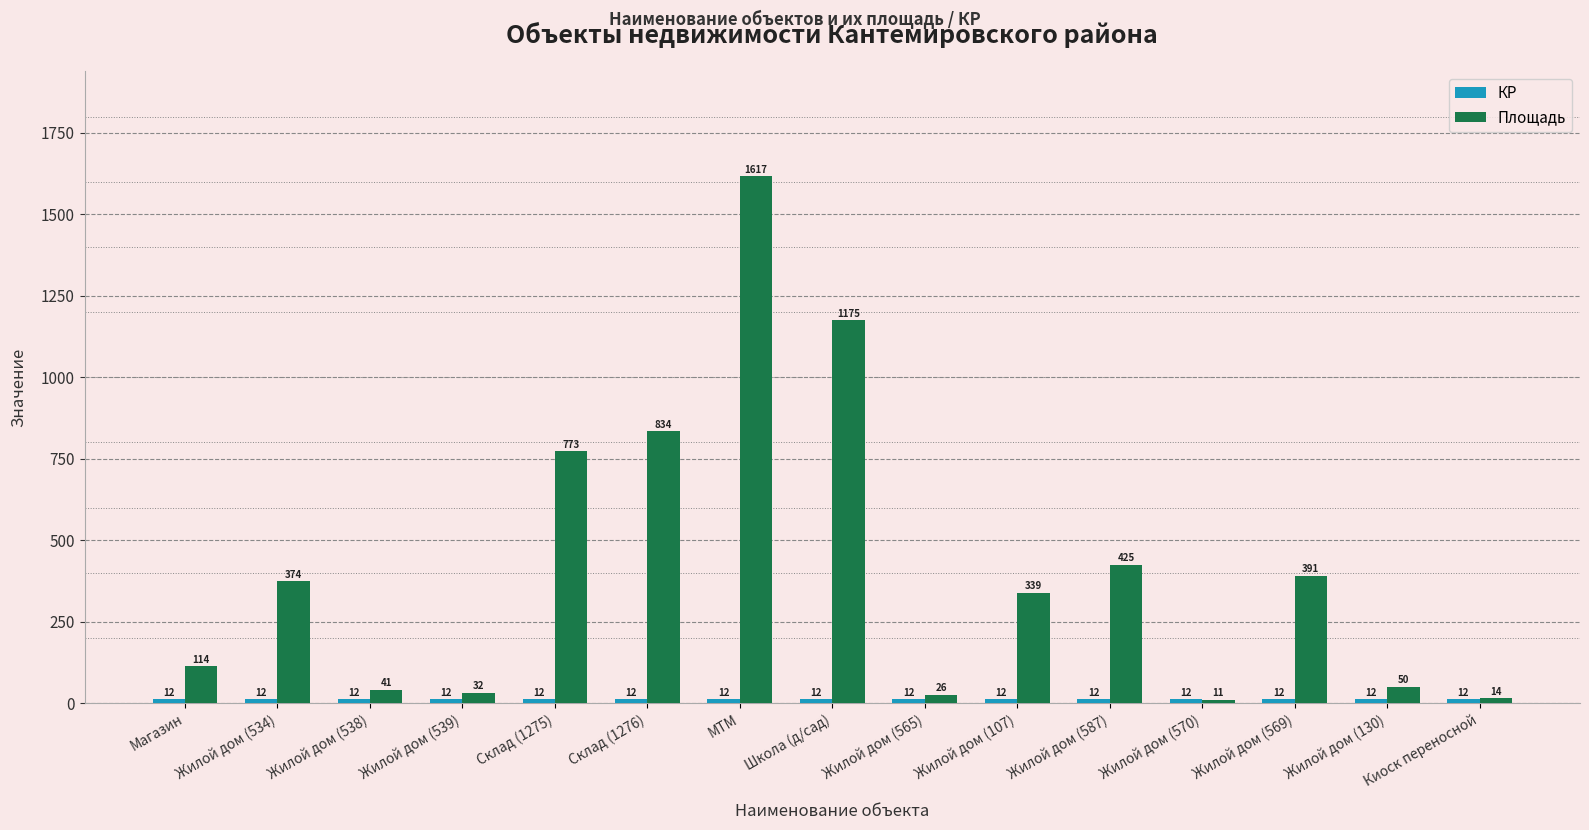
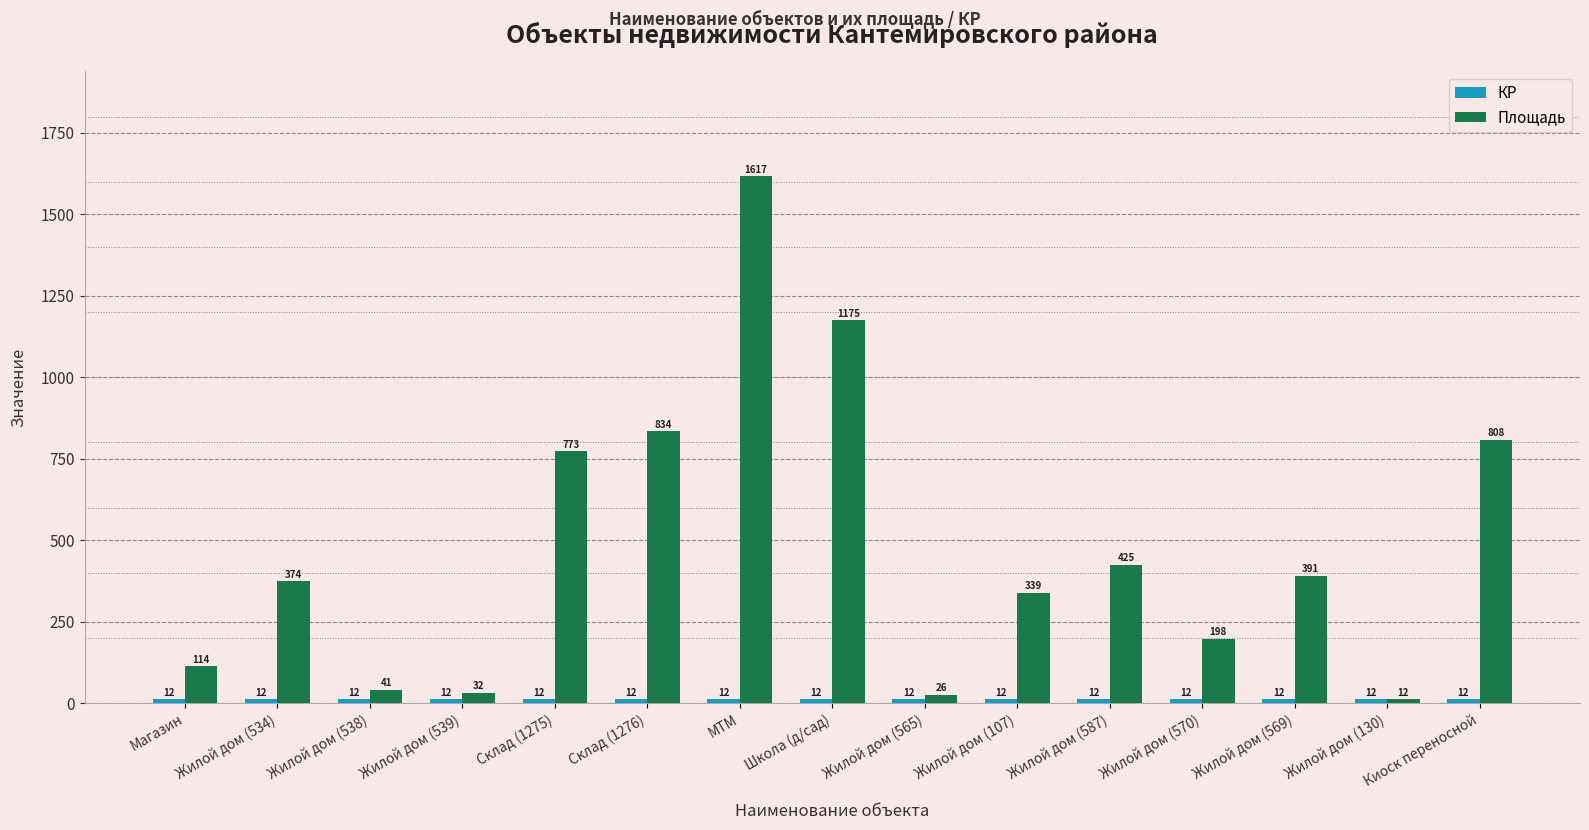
  {
    "КР": {
      "Магазин": 12,
      "Жилой дом (534)": 12,
      "Жилой дом (538)": 12,
      "Жилой дом (539)": 12,
      "Склад (1275)": 12,
      "Склад (1276)": 12,
      "МТМ": 12,
      "Школа (д/сад)": 12,
      "Жилой дом (565)": 12,
      "Жилой дом (107)": 12,
      "Жилой дом (587)": 12,
      "Жилой дом (570)": 12,
      "Жилой дом (569)": 12,
      "Жилой дом (130)": 12,
      "Киоск переносной": 12
    },
    "Площадь": {
      "Магазин": 114,
      "Жилой дом (534)": 374,
      "Жилой дом (538)": 41,
      "Жилой дом (539)": 32,
      "Склад (1275)": 773,
      "Склад (1276)": 834,
      "МТМ": 1617,
      "Школа (д/сад)": 1175,
      "Жилой дом (565)": 26,
      "Жилой дом (107)": 339,
      "Жилой дом (587)": 425,
-     "Жилой дом (570)": 11,
+     "Жилой дом (570)": 198,
      "Жилой дом (569)": 391,
-     "Жилой дом (130)": 50,
-     "Киоск переносной": 14
+     "Жилой дом (130)": 12,
+     "Киоск переносной": 808
    }
  }
